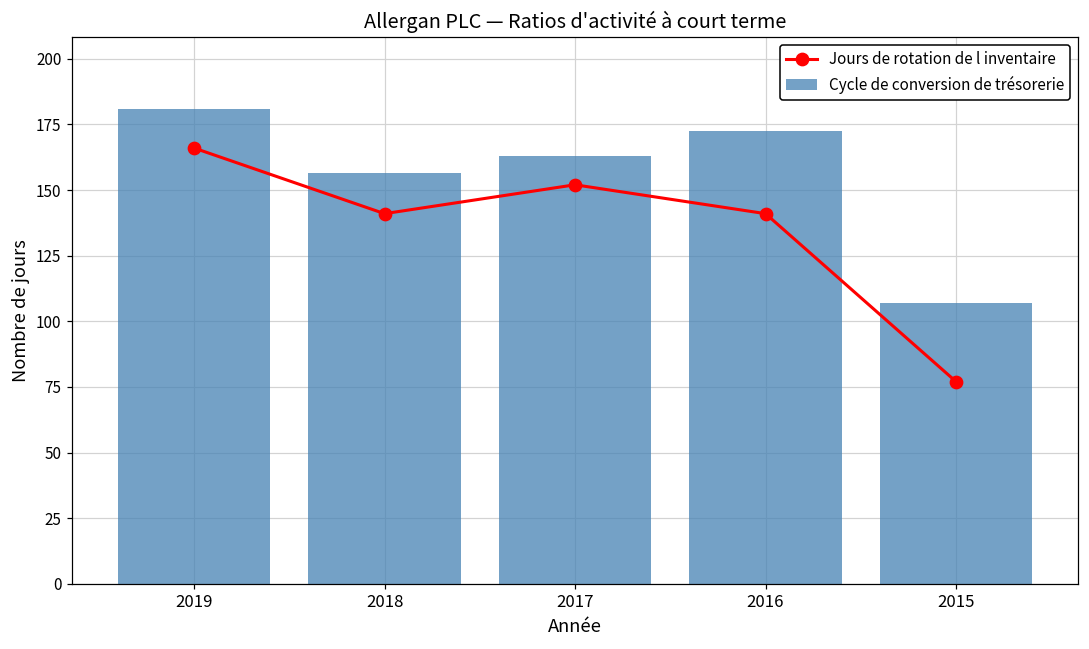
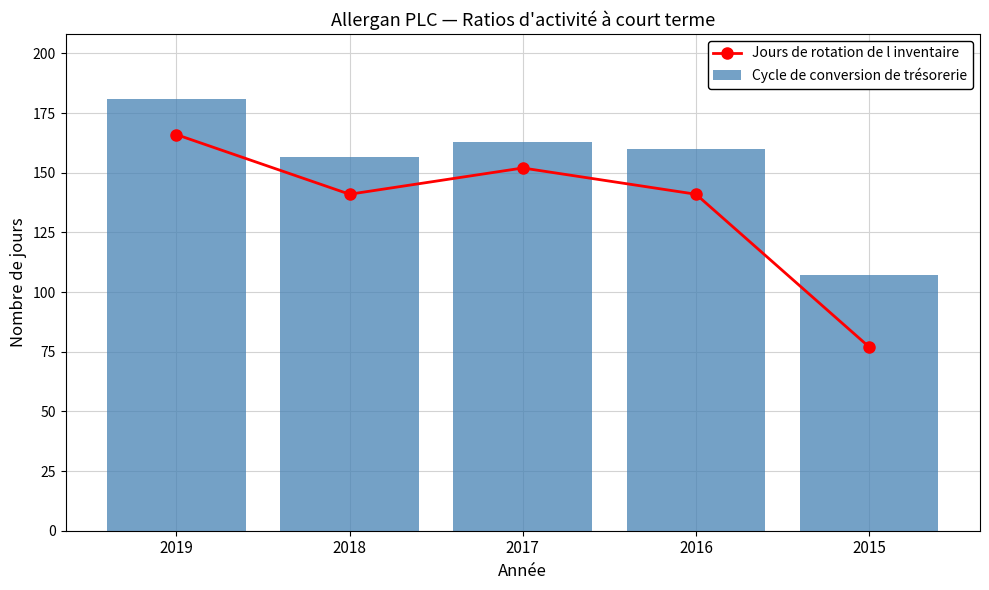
  {
    "Jours de rotation de l inventaire": {
      "2019": 166,
      "2018": 141,
      "2017": 152,
      "2016": 141,
      "2015": 77
    },
    "Cycle de conversion de trésorerie": {
      "2019": 181,
      "2018": 156,
      "2017": 163,
-     "2016": 172,
+     "2016": 160,
      "2015": 107
    }
  }
